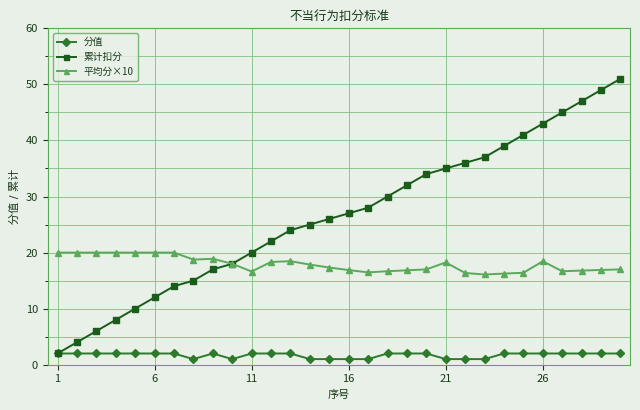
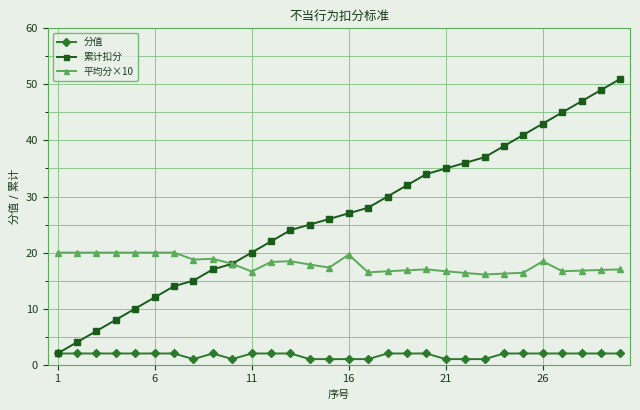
  {
    "平均分×10": {
      "1": 20,
      "6": 20,
      "11": 17,
-     "16": 17,
-     "21": 18,
+     "16": 20,
+     "21": 17,
      "26": 18
    }
  }
